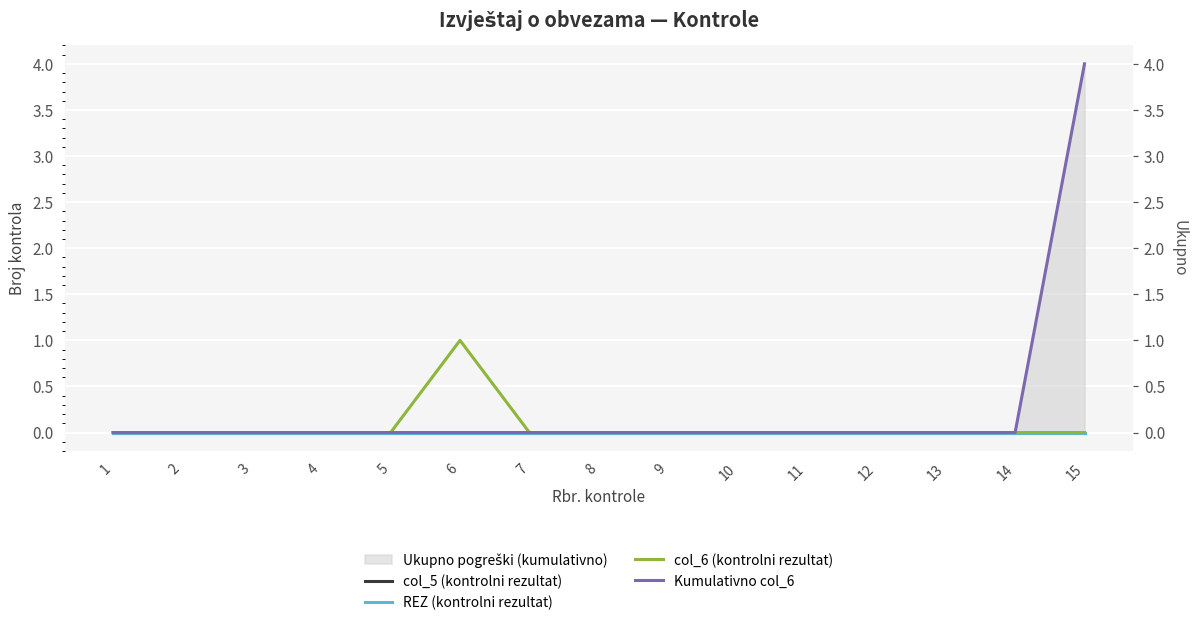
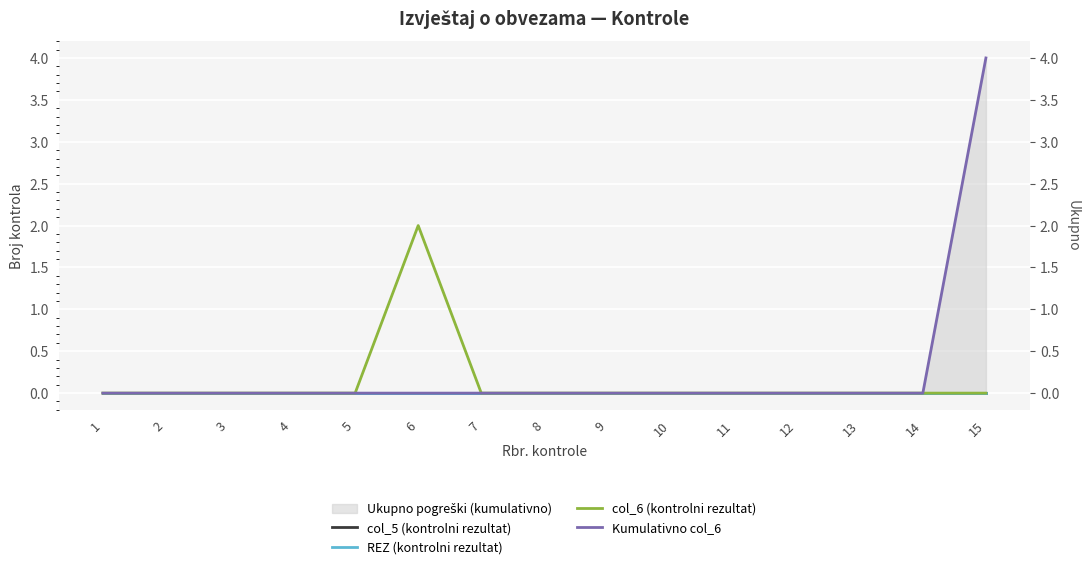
  {
    "col_6 (kontrolni rezultat)": {
-     "6": 1
+     "6": 2
    },
    "Kumulativno col_6": {
      "1": 0.0,
      "2": 0.0,
      "3": 0.0,
      "4": 0.0,
      "5": 0.0,
      "6": 0.0,
      "7": 0.0,
      "8": 0.0,
      "9": 0.0,
      "10": 0.0,
      "11": 0.0,
      "12": 0.0,
      "13": 0.0,
      "14": 0.0
    }
  }
